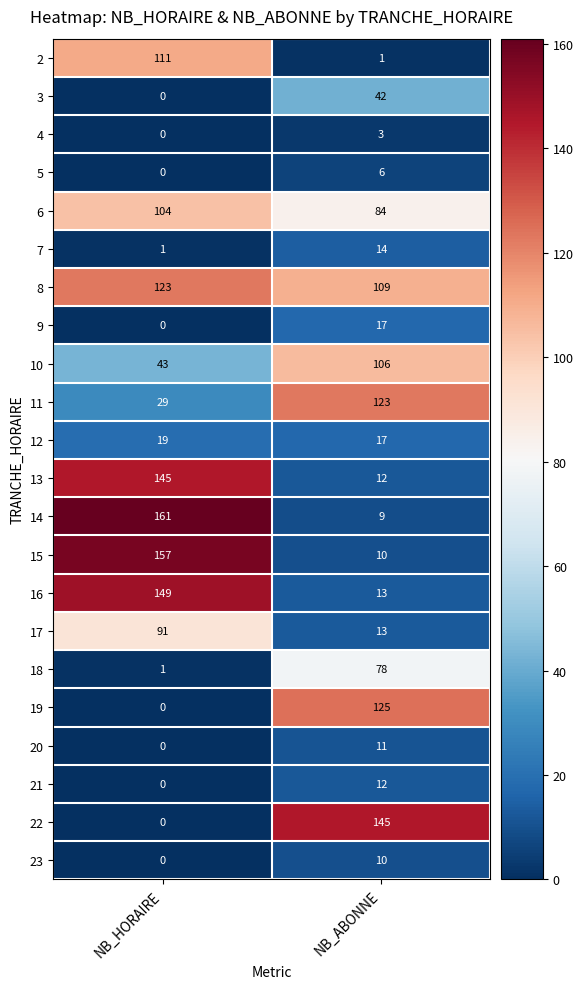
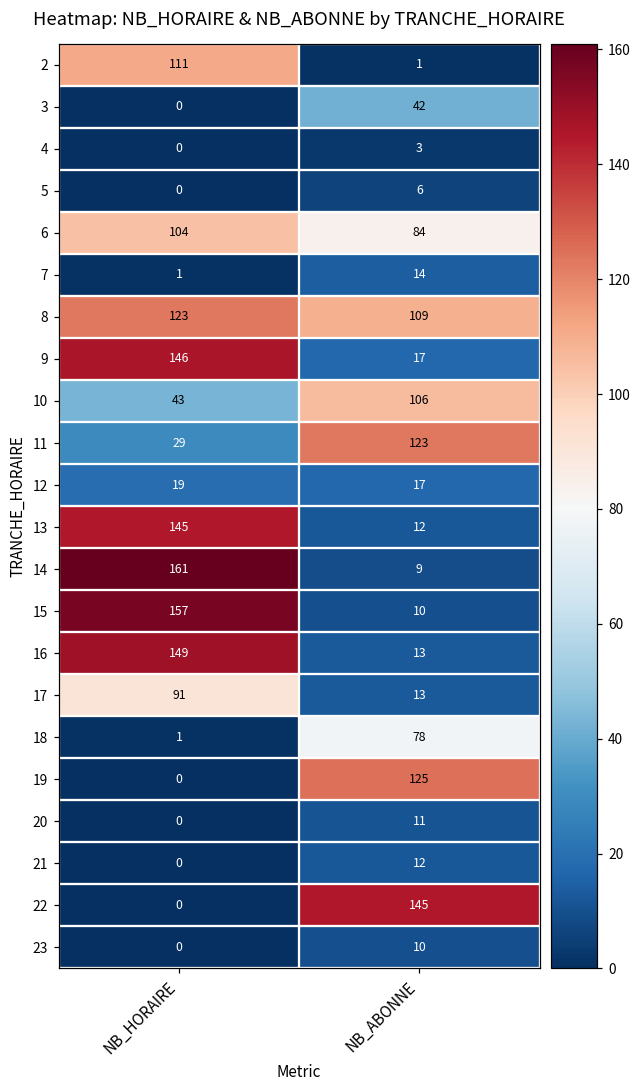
  {
    "2": {
      "NB_HORAIRE": 111,
      "NB_ABONNE": 1
    },
    "3": {
      "NB_HORAIRE": 0,
      "NB_ABONNE": 42
    },
    "4": {
      "NB_HORAIRE": 0,
      "NB_ABONNE": 3
    },
    "5": {
      "NB_HORAIRE": 0,
      "NB_ABONNE": 6
    },
    "6": {
      "NB_HORAIRE": 104,
      "NB_ABONNE": 84
    },
    "7": {
      "NB_HORAIRE": 1,
      "NB_ABONNE": 14
    },
    "8": {
      "NB_HORAIRE": 123,
      "NB_ABONNE": 109
    },
    "9": {
-     "NB_HORAIRE": 0,
+     "NB_HORAIRE": 146,
      "NB_ABONNE": 17
    },
    "10": {
      "NB_HORAIRE": 43,
      "NB_ABONNE": 106
    },
    "11": {
      "NB_HORAIRE": 29,
      "NB_ABONNE": 123
    },
    "12": {
      "NB_HORAIRE": 19,
      "NB_ABONNE": 17
    },
    "13": {
      "NB_HORAIRE": 145,
      "NB_ABONNE": 12
    },
    "14": {
      "NB_HORAIRE": 161,
      "NB_ABONNE": 9
    },
    "15": {
      "NB_HORAIRE": 157,
      "NB_ABONNE": 10
    },
    "16": {
      "NB_HORAIRE": 149,
      "NB_ABONNE": 13
    },
    "17": {
      "NB_HORAIRE": 91,
      "NB_ABONNE": 13
    },
    "18": {
      "NB_HORAIRE": 1,
      "NB_ABONNE": 78
    },
    "19": {
      "NB_HORAIRE": 0,
      "NB_ABONNE": 125
    },
    "20": {
      "NB_HORAIRE": 0,
      "NB_ABONNE": 11
    },
    "21": {
      "NB_HORAIRE": 0,
      "NB_ABONNE": 12
    },
    "22": {
      "NB_HORAIRE": 0,
      "NB_ABONNE": 145
    },
    "23": {
      "NB_HORAIRE": 0,
      "NB_ABONNE": 10
    }
  }
